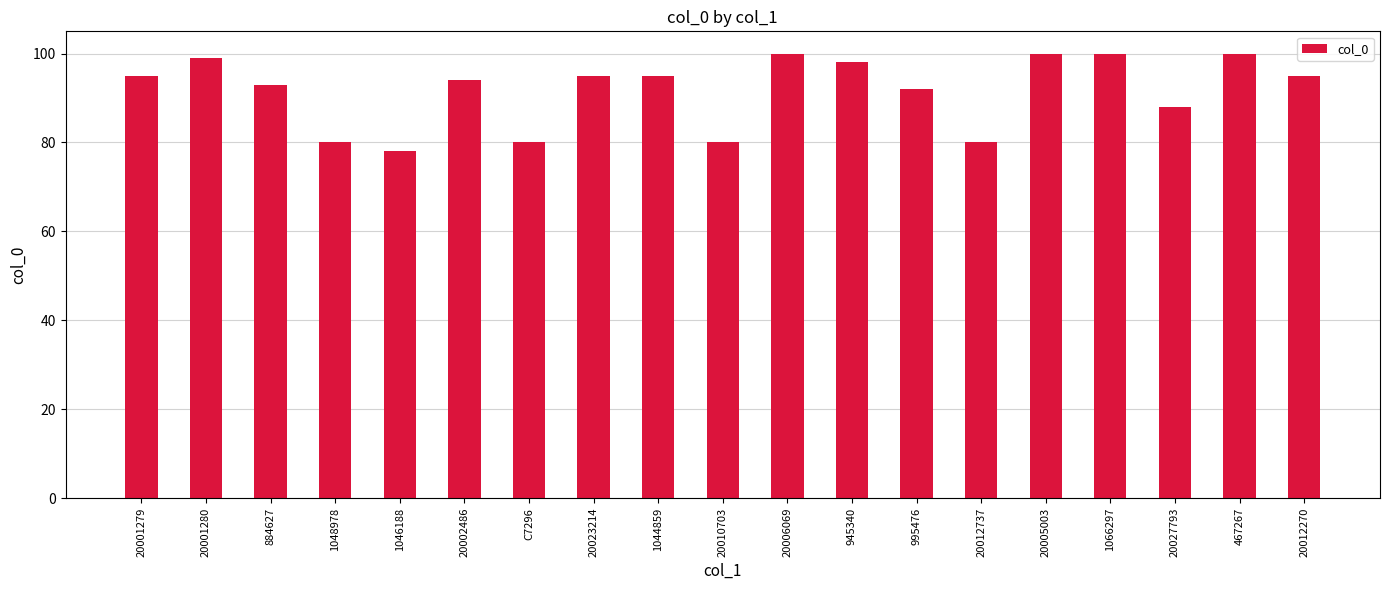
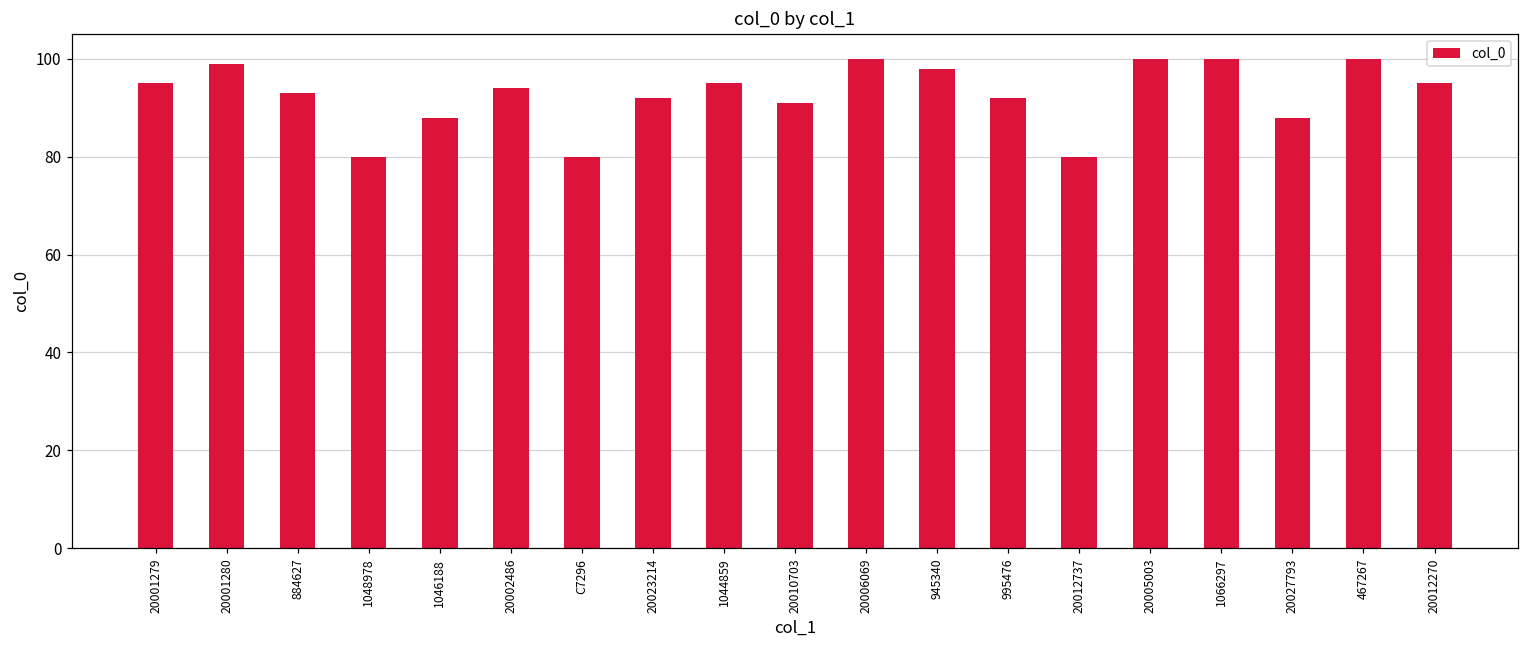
  {
    "20001279": 95,
    "20001280": 99,
    "884627": 93,
    "1048978": 80,
-   "1046188": 78,
+   "1046188": 88,
    "20002486": 94,
    "C7296": 80,
-   "20023214": 95,
+   "20023214": 92,
    "1044859": 95,
-   "20010703": 80,
+   "20010703": 91,
    "20006069": 100,
    "945340": 98,
    "995476": 92,
    "20012737": 80,
    "20005003": 100,
    "1066297": 100,
    "20027793": 88,
    "467267": 100,
    "20012270": 95
  }
